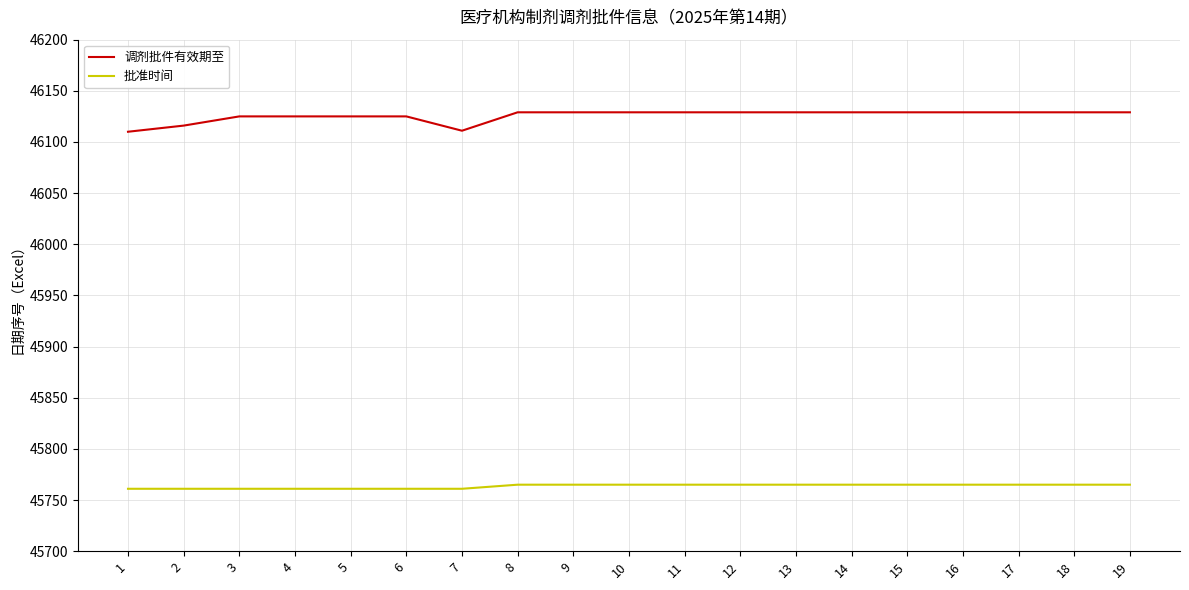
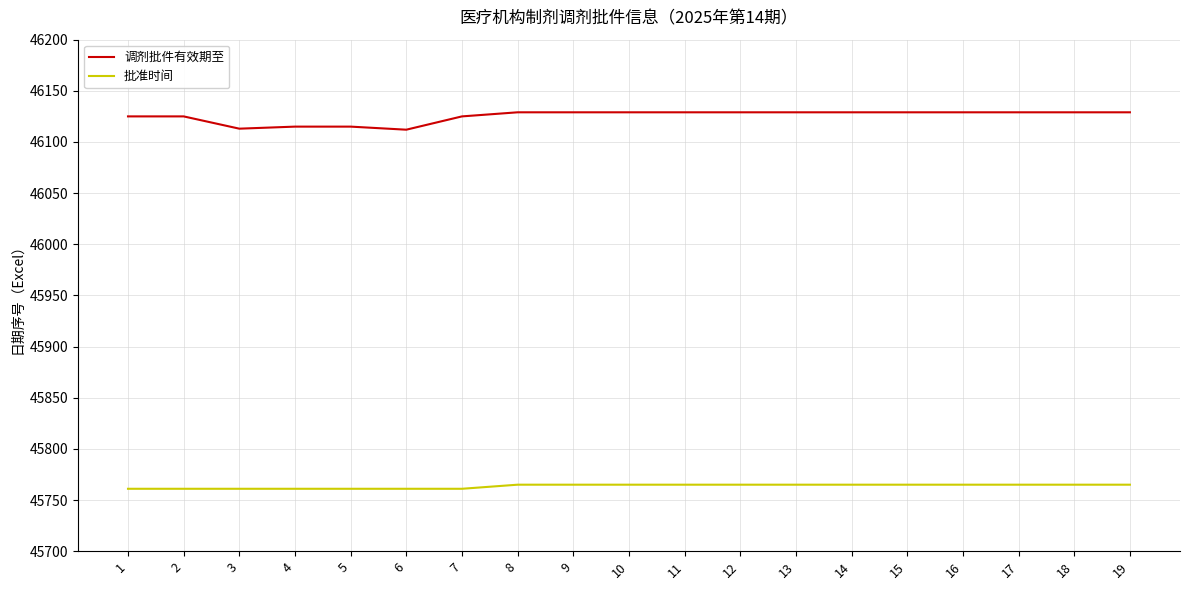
  {
    "调剂批件有效期至": {
-     "1": 46110,
-     "2": 46116,
-     "3": 46125,
-     "4": 46125,
-     "5": 46125,
-     "6": 46125,
-     "7": 46111,
+     "1": 46125,
+     "2": 46125,
+     "3": 46113,
+     "4": 46115,
+     "5": 46115,
+     "6": 46112,
+     "7": 46125,
      "8": 46129,
      "9": 46129,
      "10": 46129,
      "11": 46129,
      "12": 46129,
      "13": 46129,
      "14": 46129,
      "15": 46129,
      "16": 46129,
      "17": 46129,
      "18": 46129,
      "19": 46129
    },
    "批准时间": {
      "1": 45761,
      "2": 45761,
      "3": 45761,
      "4": 45761,
      "5": 45761,
      "6": 45761,
      "7": 45761,
      "8": 45765,
      "9": 45765,
      "10": 45765,
      "11": 45765,
      "12": 45765,
      "13": 45765,
      "14": 45765,
      "15": 45765,
      "16": 45765,
      "17": 45765,
      "18": 45765,
      "19": 45765
    }
  }
